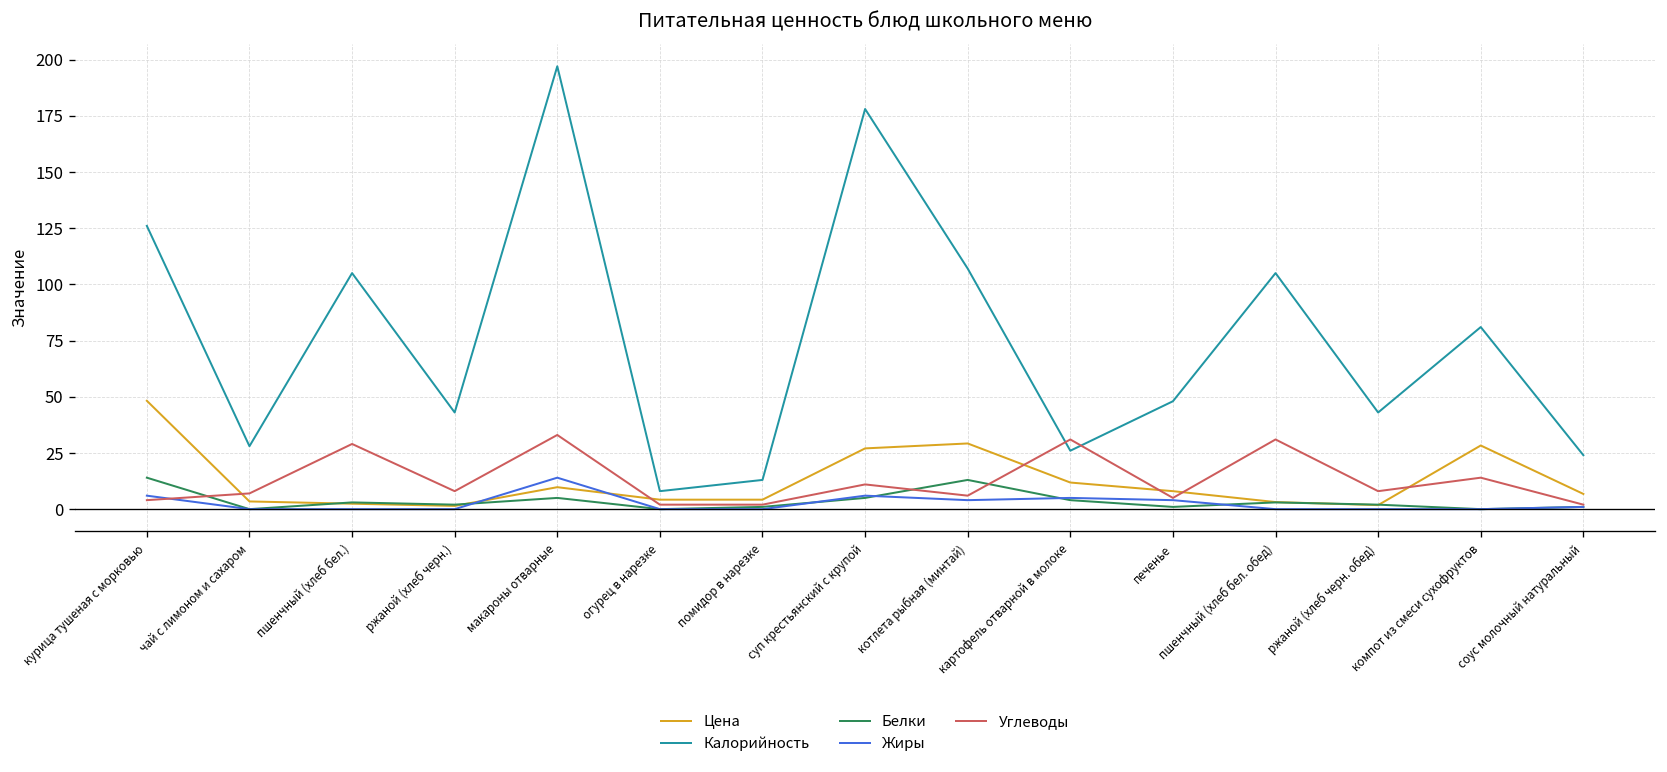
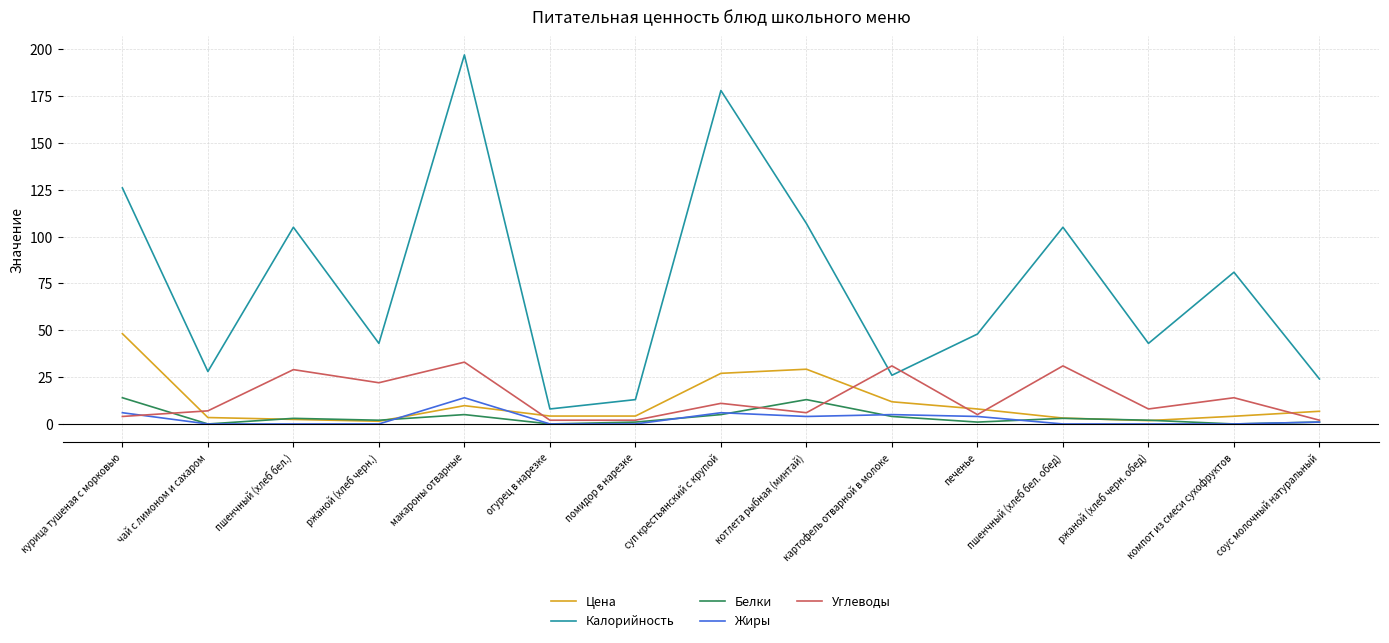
  {
    "Цена": {
      "курица тушеная с морковью": 48,
      "чай с лимоном и сахаром": 3,
      "макароны отварные": 10,
      "огурец в нарезке": 4,
      "помидор в нарезке": 4,
      "суп крестьянский с крупой": 27,
      "котлета рыбная (минтай)": 29,
      "картофель отварной в молоке": 12,
      "печенье": 8,
-     "компот из смеси сухофруктов": 28,
+     "компот из смеси сухофруктов": 4,
      "соус молочный натуральный": 7
    },
    "Калорийность": {
      "курица тушеная с морковью": 126,
      "чай с лимоном и сахаром": 28,
      "пшенчный (хлеб бел.)": 105,
      "ржаной (хлеб черн.)": 43,
      "макароны отварные": 197,
      "огурец в нарезке": 8,
      "помидор в нарезке": 13,
      "суп крестьянский с крупой": 178,
      "котлета рыбная (минтай)": 107,
      "картофель отварной в молоке": 26,
      "печенье": 48,
      "пшенчный (хлеб бел. обед)": 105,
      "ржаной (хлеб черн. обед)": 43,
      "компот из смеси сухофруктов": 81,
      "соус молочный натуральный": 24
    },
    "Белки": {
      "курица тушеная с морковью": 14,
      "макароны отварные": 5,
      "котлета рыбная (минтай)": 13,
      "печенье": 1
    },
    "Жиры": {
      "курица тушеная с морковью": 6,
      "пшенчный (хлеб бел.)": 0,
      "ржаной (хлеб черн.)": 0,
      "макароны отварные": 14,
      "котлета рыбная (минтай)": 4,
      "пшенчный (хлеб бел. обед)": 0,
      "ржаной (хлеб черн. обед)": 0
    },
    "Углеводы": {
      "курица тушеная с морковью": 4,
      "чай с лимоном и сахаром": 7,
      "пшенчный (хлеб бел.)": 29,
-     "ржаной (хлеб черн.)": 8,
+     "ржаной (хлеб черн.)": 22,
      "макароны отварные": 33,
      "огурец в нарезке": 2,
      "суп крестьянский с крупой": 11,
      "котлета рыбная (минтай)": 6,
      "картофель отварной в молоке": 31,
      "пшенчный (хлеб бел. обед)": 31,
      "ржаной (хлеб черн. обед)": 8,
      "компот из смеси сухофруктов": 14
    }
  }
